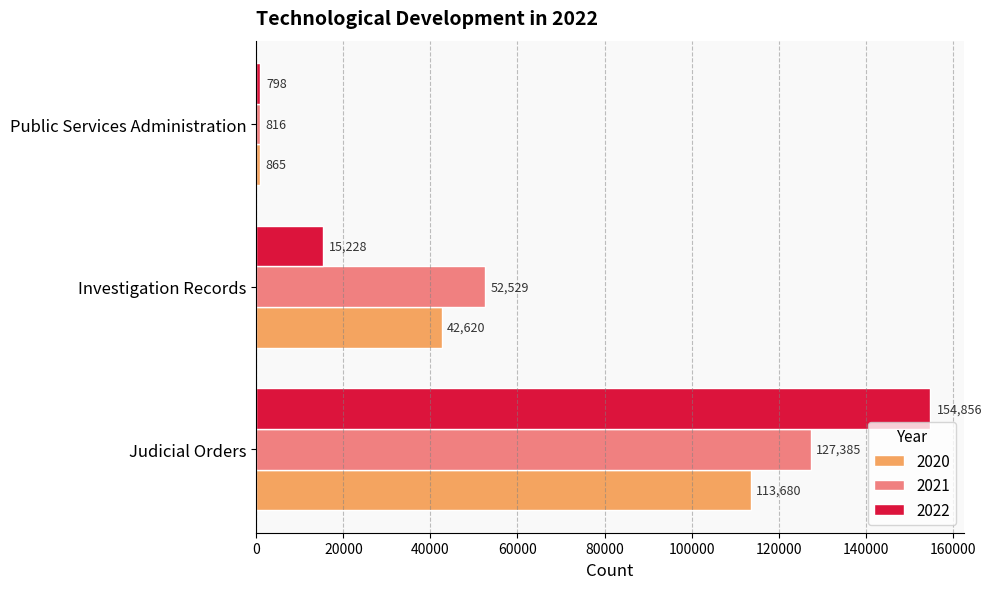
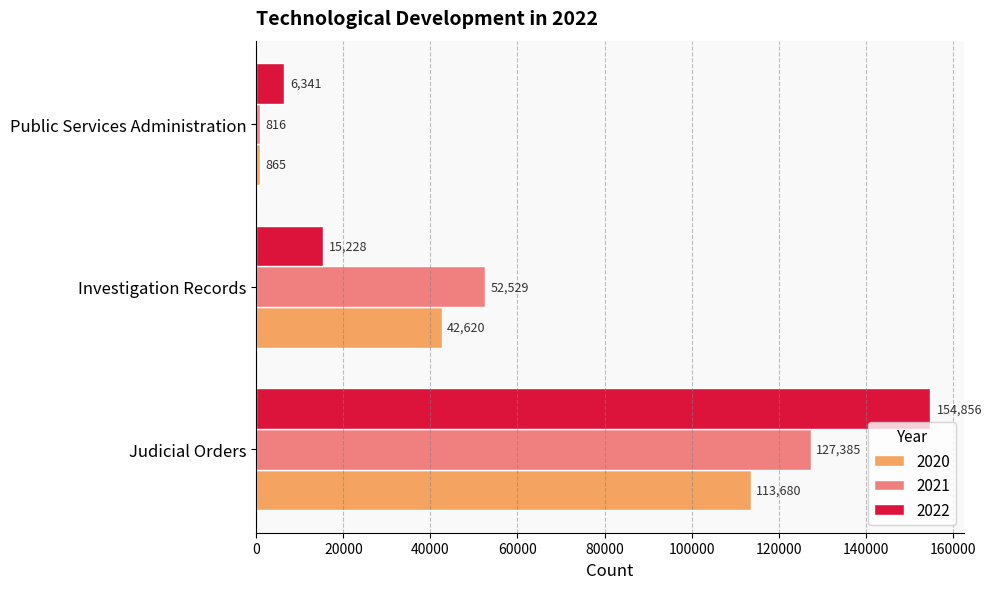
  {
    "2022": {
-     "Public Services Administration": "798",
+     "Public Services Administration": "6,341",
      "Investigation Records": "15,228",
      "Judicial Orders": "154,856"
    }
  }
